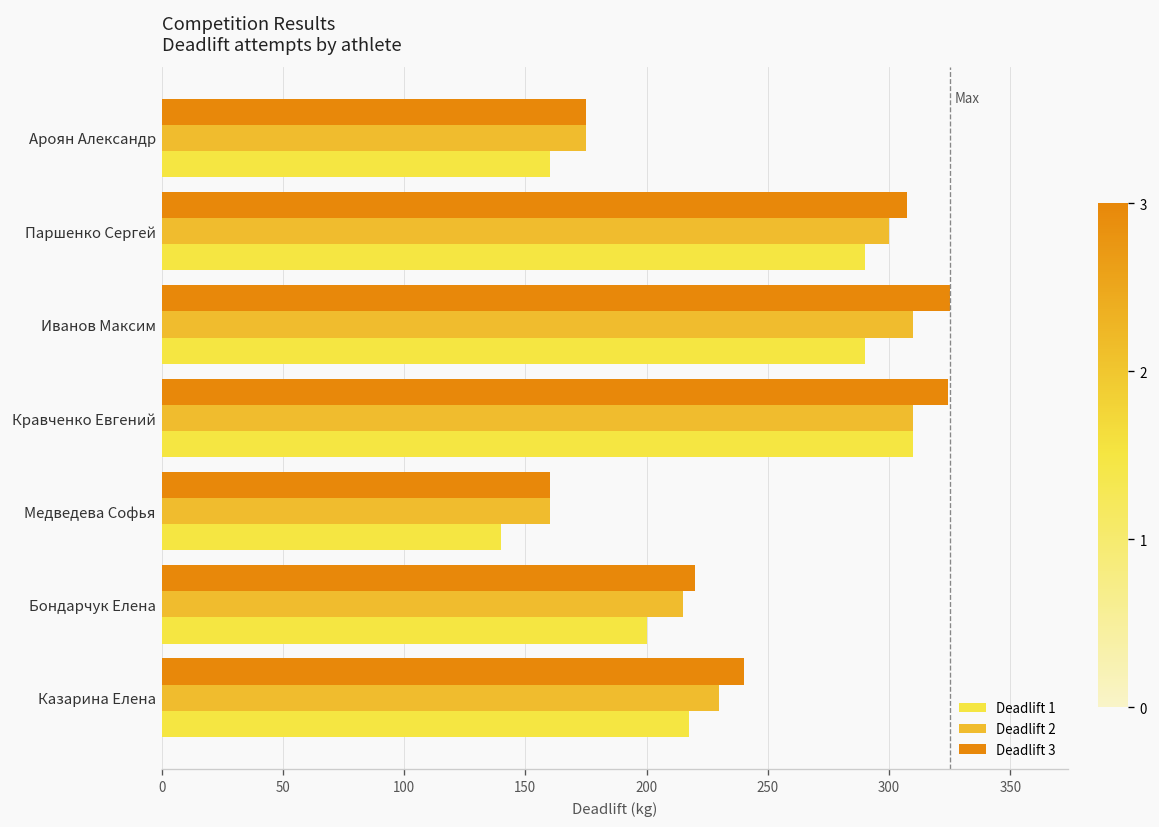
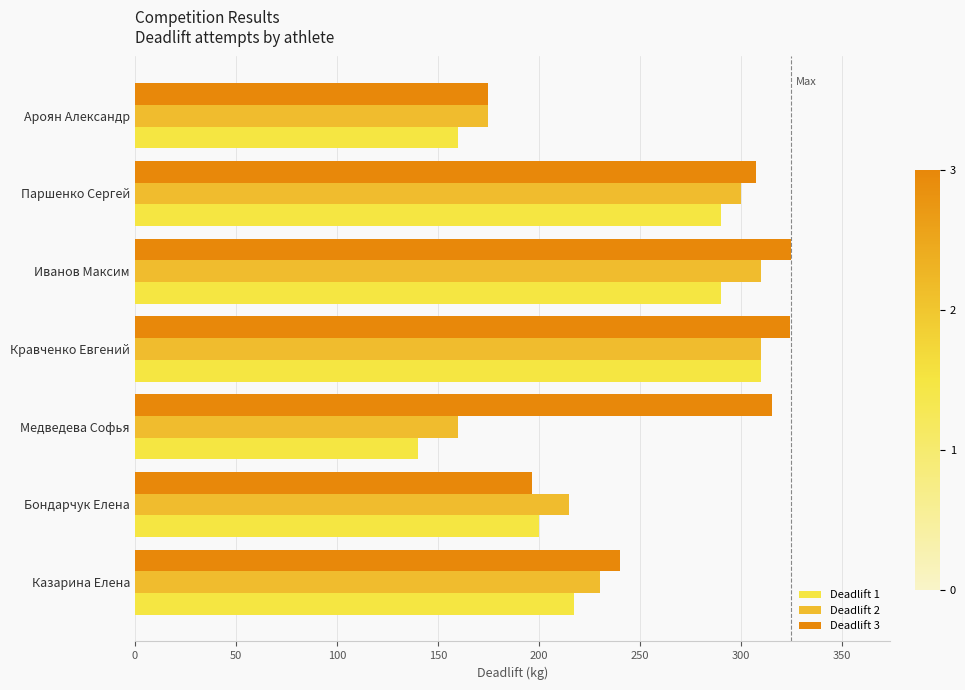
  {
    "Deadlift 3": {
      "Ароян Александр": 175,
      "Паршенко Сергей": 308,
      "Иванов Максим": 325,
      "Кравченко Евгений": 324,
-     "Медведева Софья": 160,
-     "Бондарчук Елена": 220,
+     "Медведева Софья": 316,
+     "Бондарчук Елена": 197,
      "Казарина Елена": 240
    }
  }
